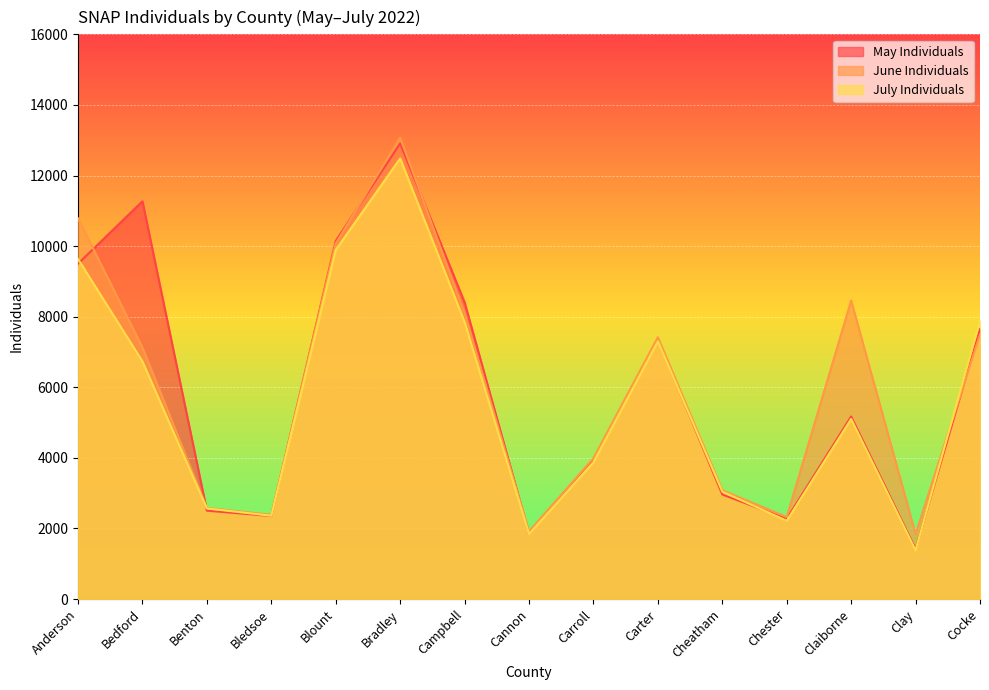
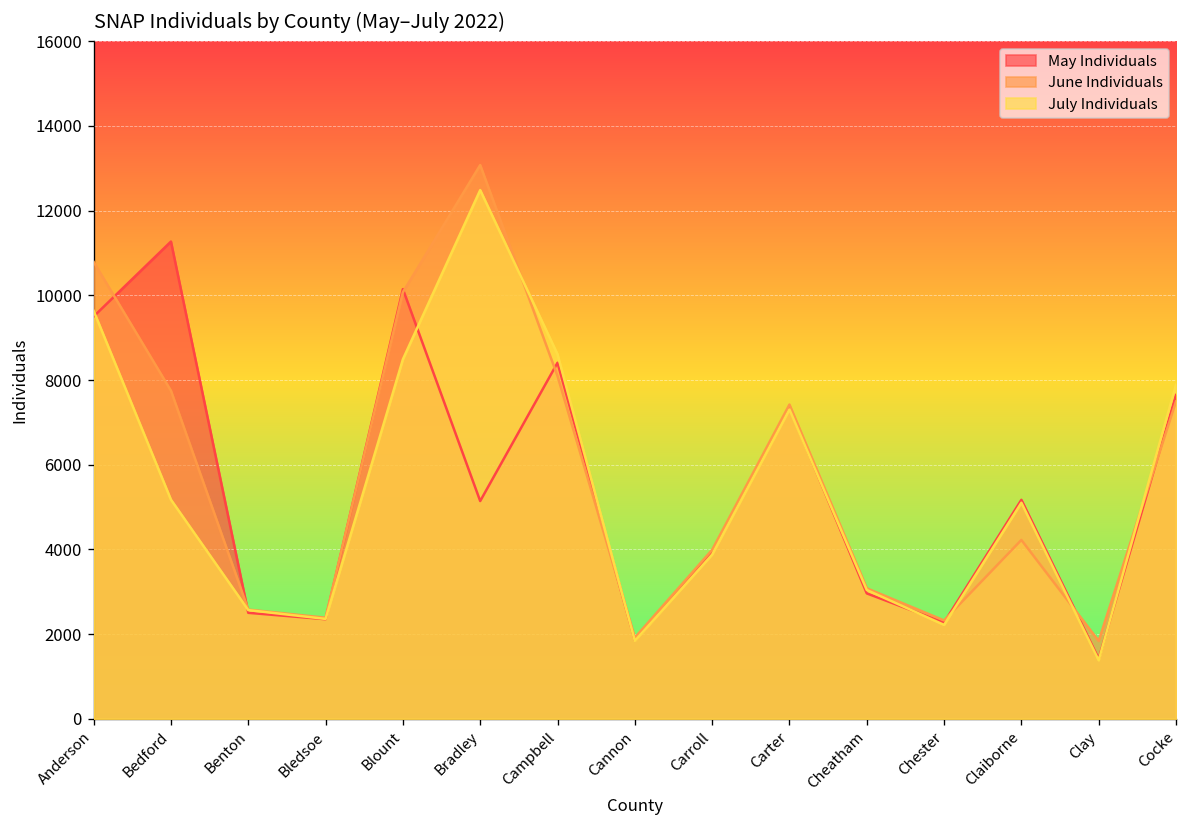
  {
    "May Individuals": {
      "Anderson": 9500,
      "Bedford": 11300,
      "Blount": 10100,
-     "Bradley": 12900,
+     "Bradley": 5100,
      "Campbell": 8400,
      "Cheatham": 3000,
      "Cocke": 7600
    },
    "June Individuals": {
      "Anderson": 10800,
-     "Bedford": 7100,
+     "Bedford": 7700,
      "Blount": 10100,
      "Bradley": 13100,
      "Campbell": 8100,
-     "Claiborne": 8500,
+     "Claiborne": 4200,
      "Clay": 1800,
      "Cocke": 7500
    },
    "July Individuals": {
      "Anderson": 9600,
-     "Bedford": 6700,
-     "Blount": 9900,
+     "Bedford": 5200,
+     "Blount": 8500,
      "Bradley": 12500,
-     "Campbell": 7800,
+     "Campbell": 8600,
      "Cocke": 7900
    }
  }
